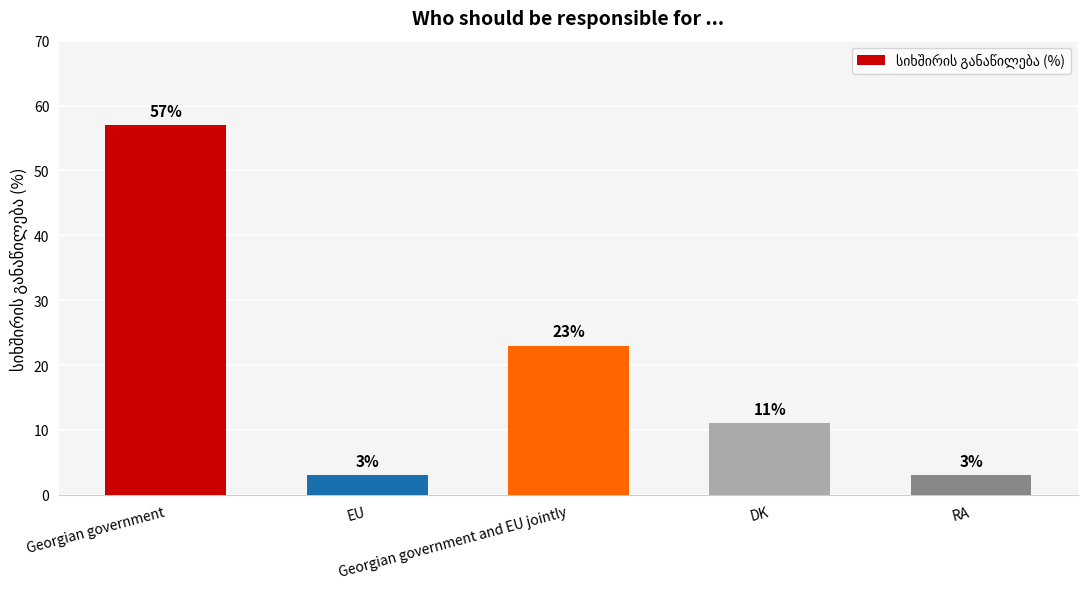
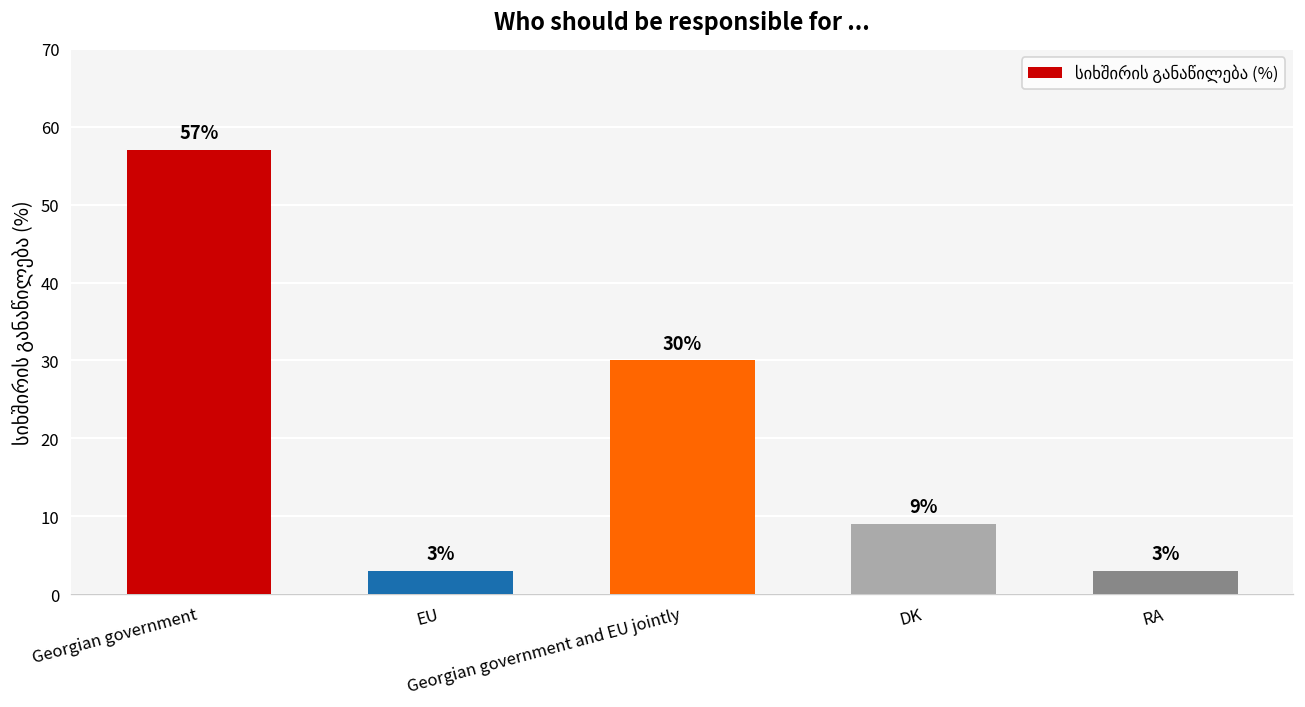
  {
    "Georgian government": "57%",
    "EU": "3%",
-   "Georgian government and EU jointly": "23%",
-   "DK": "11%",
+   "Georgian government and EU jointly": "30%",
+   "DK": "9%",
    "RA": "3%"
  }
